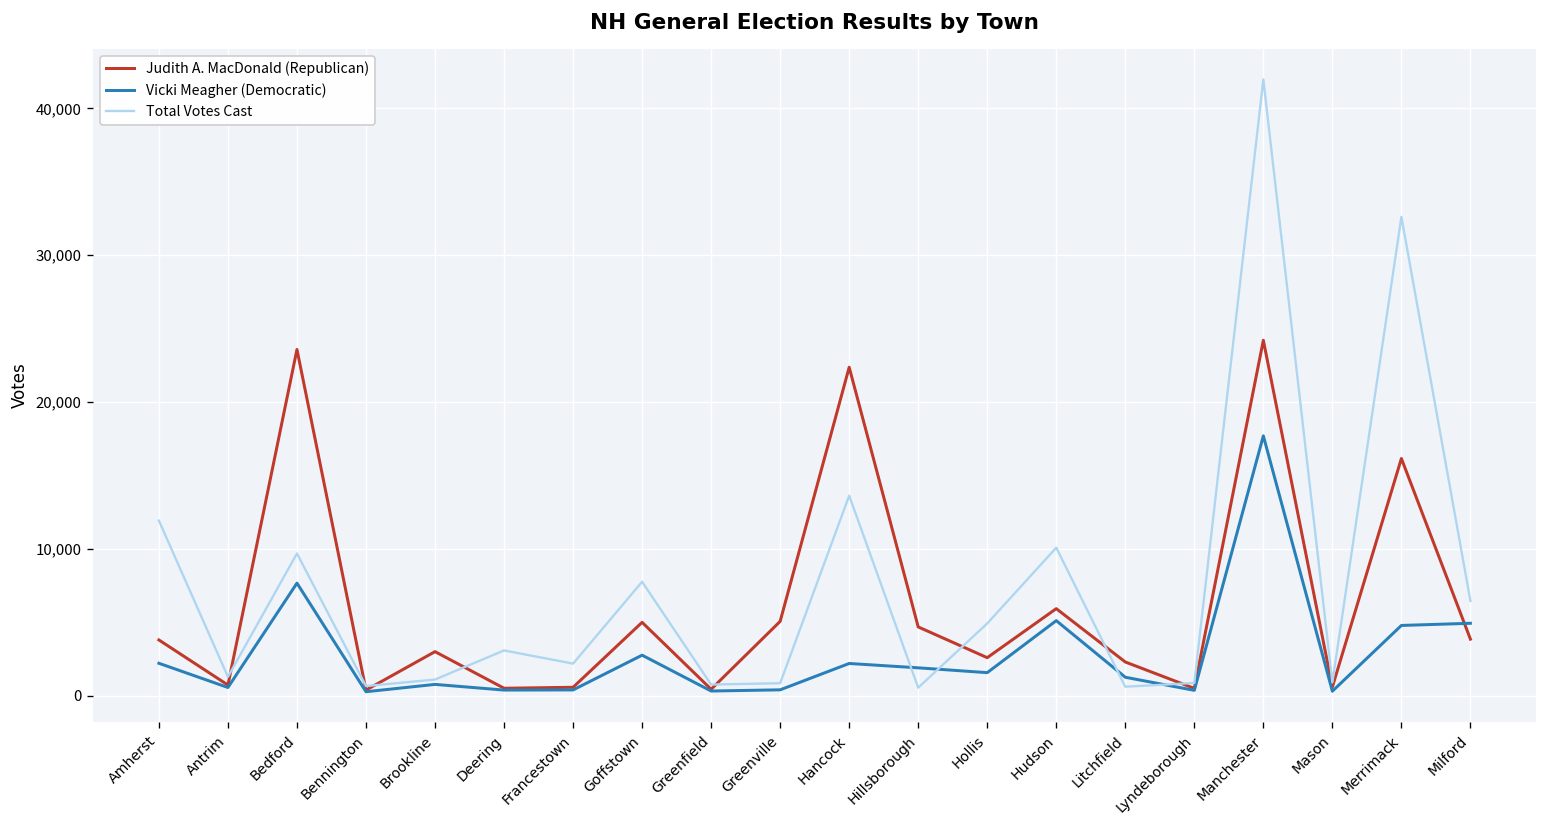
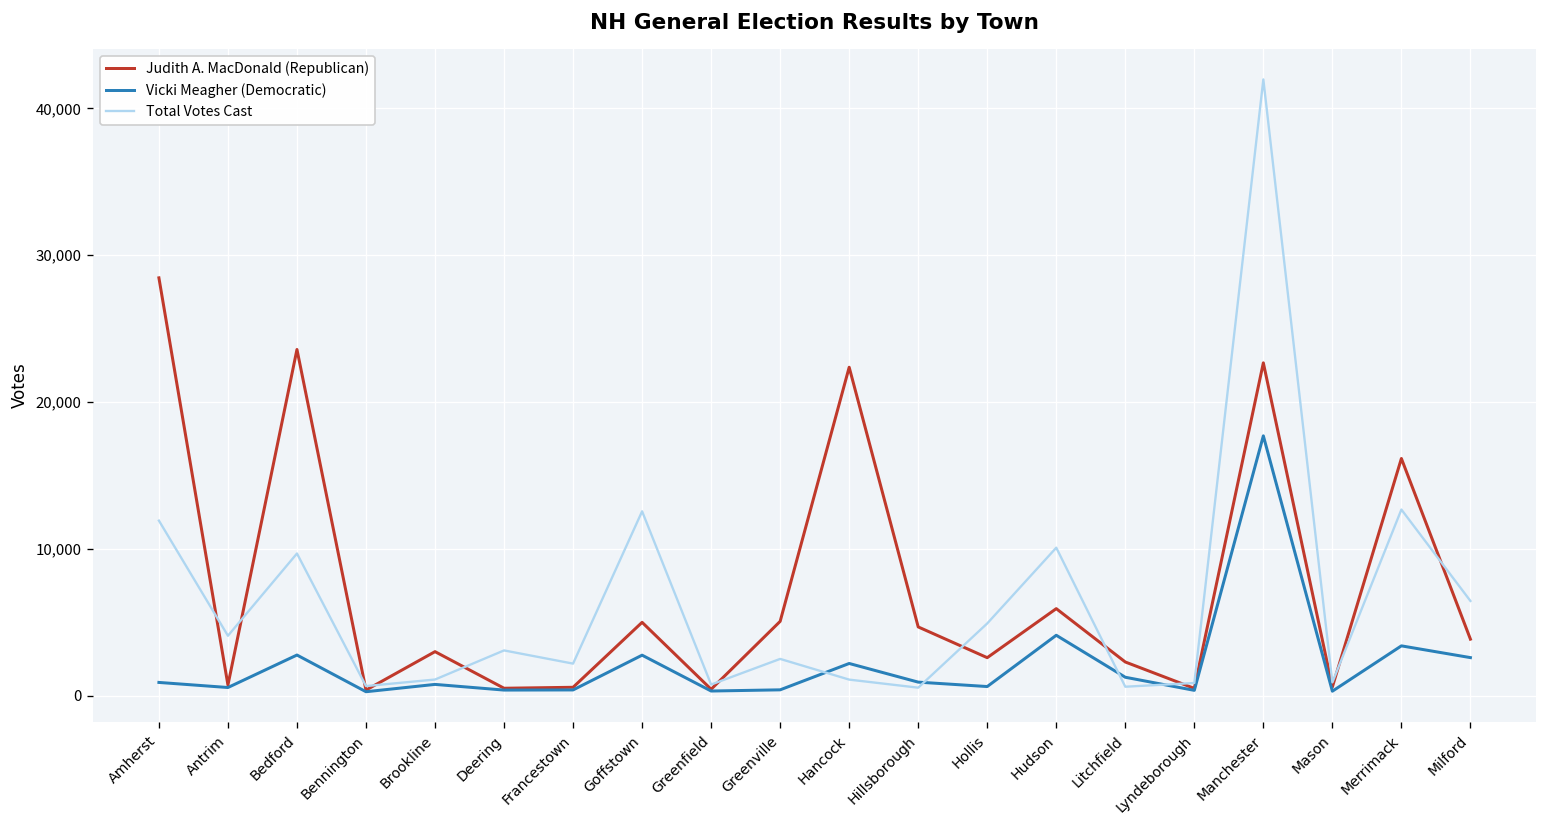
  {
    "Judith A. MacDonald (Republican)": {
-     "Amherst": "3,800",
+     "Amherst": "28,500",
      "Bedford": "23,600",
      "Brookline": "3,000",
      "Goffstown": "5,000",
      "Greenville": "5,100",
      "Hancock": "22,400",
      "Hillsborough": "4,700",
      "Hollis": "2,600",
      "Hudson": "5,900",
      "Litchfield": "2,300",
-     "Manchester": "24,200",
+     "Manchester": "22,700",
      "Mason": "600",
      "Merrimack": "16,200",
      "Milford": "3,900"
    },
    "Vicki Meagher (Democratic)": {
-     "Amherst": "2,200",
-     "Bedford": "7,700",
+     "Amherst": "900",
+     "Bedford": "2,800",
      "Brookline": "800",
      "Goffstown": "2,800",
      "Greenville": "400",
      "Hancock": "2,200",
-     "Hillsborough": "1,900",
-     "Hollis": "1,600",
-     "Hudson": "5,100",
+     "Hillsborough": "900",
+     "Hollis": "600",
+     "Hudson": "4,100",
      "Litchfield": "1,300",
      "Manchester": "17,700",
      "Mason": "300",
-     "Merrimack": "4,800",
-     "Milford": "4,900"
+     "Merrimack": "3,400",
+     "Milford": "2,600"
    },
    "Total Votes Cast": {
      "Amherst": "11,900",
-     "Antrim": "1,300",
+     "Antrim": "4,100",
      "Bedford": "9,700",
      "Bennington": "700",
      "Brookline": "1,100",
      "Deering": "3,100",
      "Francestown": "2,200",
-     "Goffstown": "7,800",
+     "Goffstown": "12,600",
      "Greenfield": "800",
-     "Greenville": "900",
-     "Hancock": "13,600",
+     "Greenville": "2,500",
+     "Hancock": "1,100",
      "Hillsborough": "500",
      "Hollis": "4,900",
      "Hudson": "10,100",
      "Litchfield": "600",
      "Lyndeborough": "900",
      "Manchester": "42,000",
      "Mason": "900",
-     "Merrimack": "32,600",
+     "Merrimack": "12,700",
      "Milford": "6,500"
    }
  }
